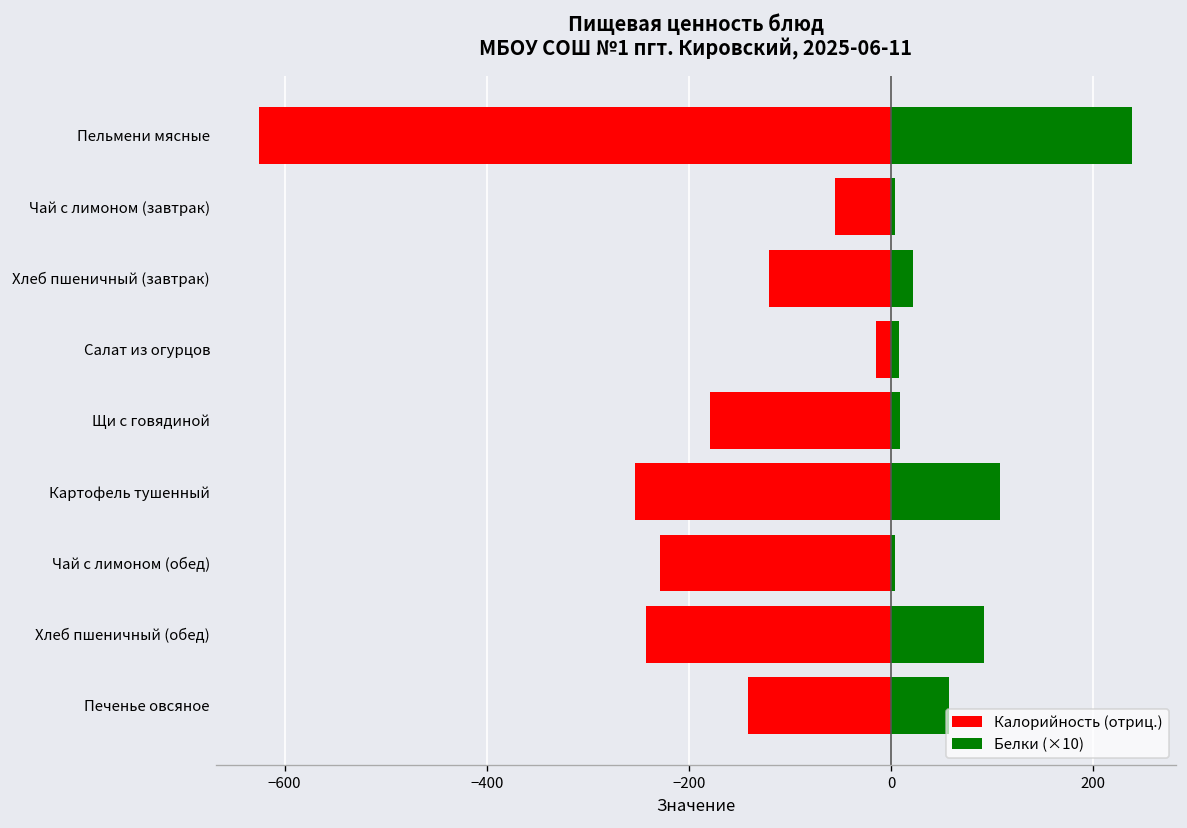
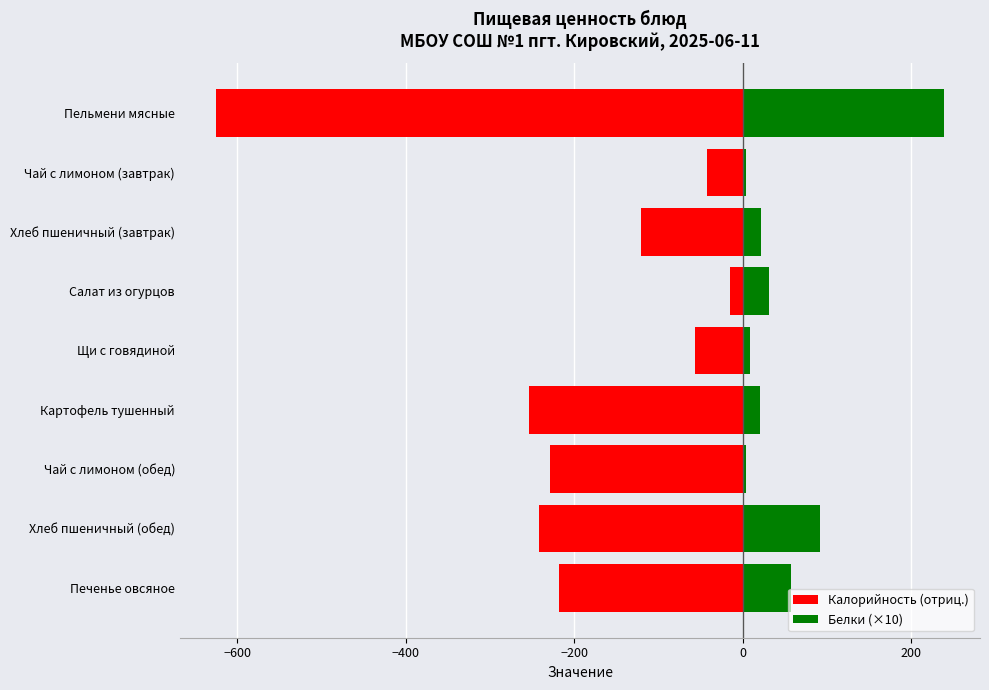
  {
    "Калорийность (отриц.)": {
      "Пельмени мясные": -620,
-     "Чай с лимоном (завтрак)": -60,
+     "Чай с лимоном (завтрак)": -40,
      "Хлеб пшеничный (завтрак)": -120,
      "Салат из огурцов": -20,
-     "Щи с говядиной": -180,
+     "Щи с говядиной": -60,
      "Картофель тушенный": -250,
      "Чай с лимоном (обед)": -230,
      "Хлеб пшеничный (обед)": -240,
-     "Печенье овсяное": -140
+     "Печенье овсяное": -220
    },
    "Белки (×10)": {
      "Пельмени мясные": 240,
      "Чай с лимоном (завтрак)": 0,
      "Хлеб пшеничный (завтрак)": 20,
-     "Салат из огурцов": 10,
+     "Салат из огурцов": 30,
      "Щи с говядиной": 10,
-     "Картофель тушенный": 110,
+     "Картофель тушенный": 20,
      "Чай с лимоном (обед)": 0,
      "Хлеб пшеничный (обед)": 90,
      "Печенье овсяное": 60
    }
  }
